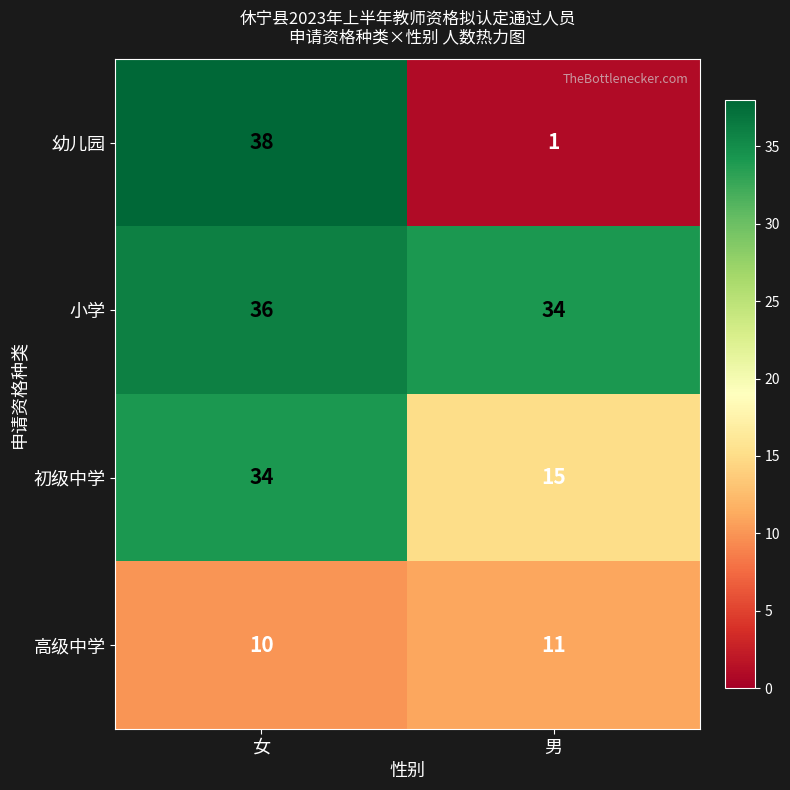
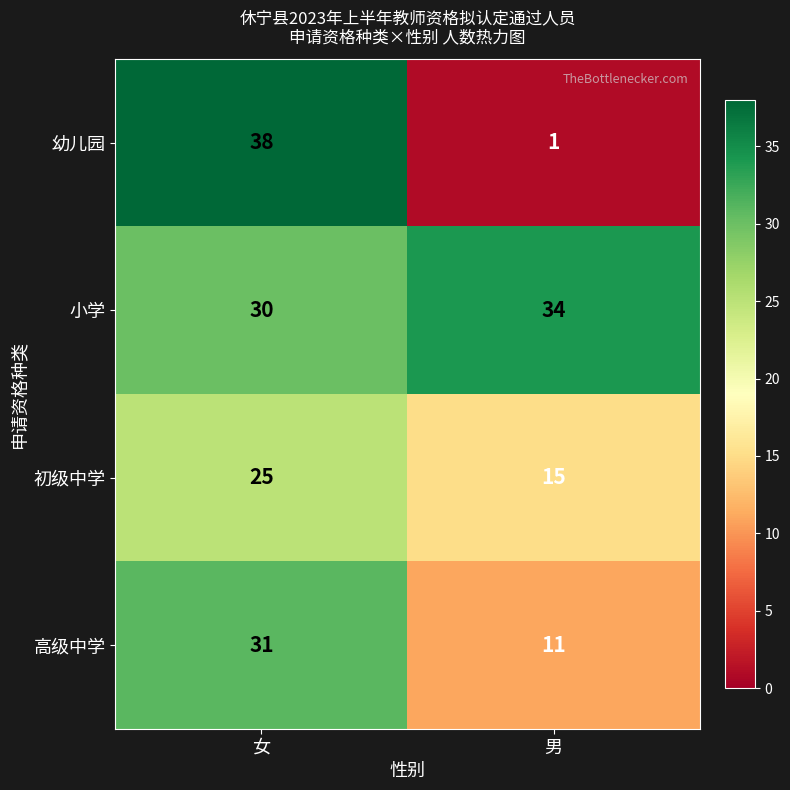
  {
    "幼儿园": {
      "女": 38
    },
    "小学": {
-     "女": 36,
+     "女": 30,
      "男": 34
    },
    "初级中学": {
-     "女": 34,
+     "女": 25,
      "男": 15
    },
    "高级中学": {
-     "女": 10,
+     "女": 31,
      "男": 11
    }
  }
